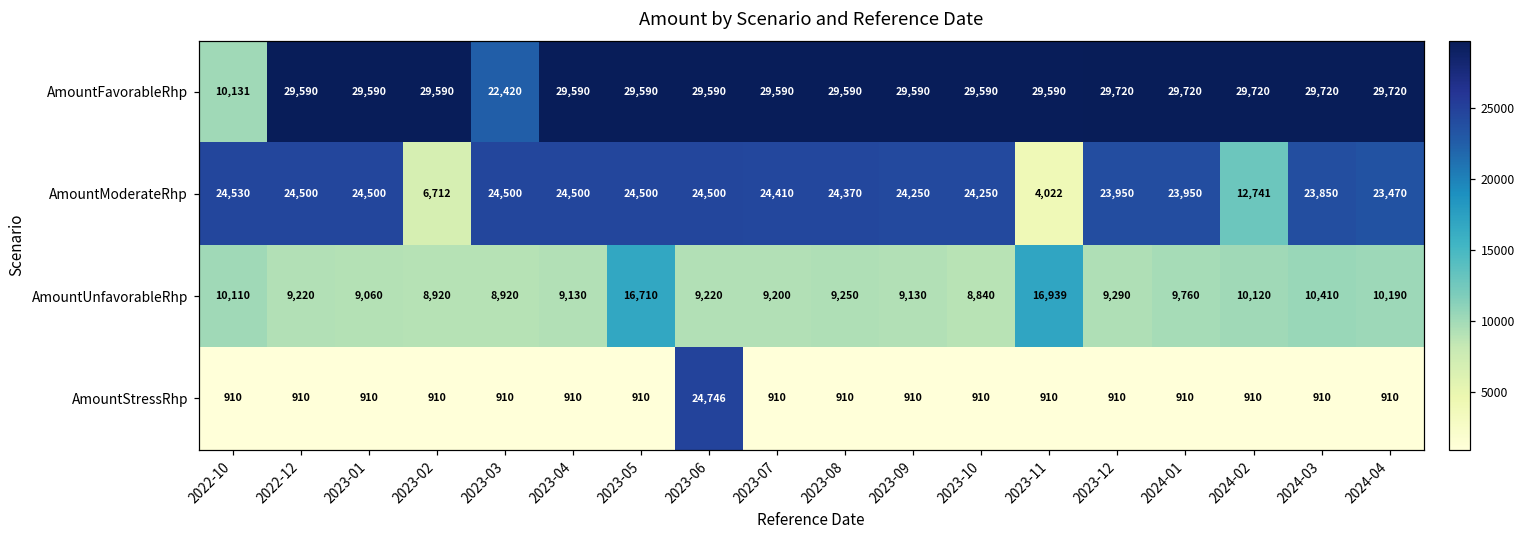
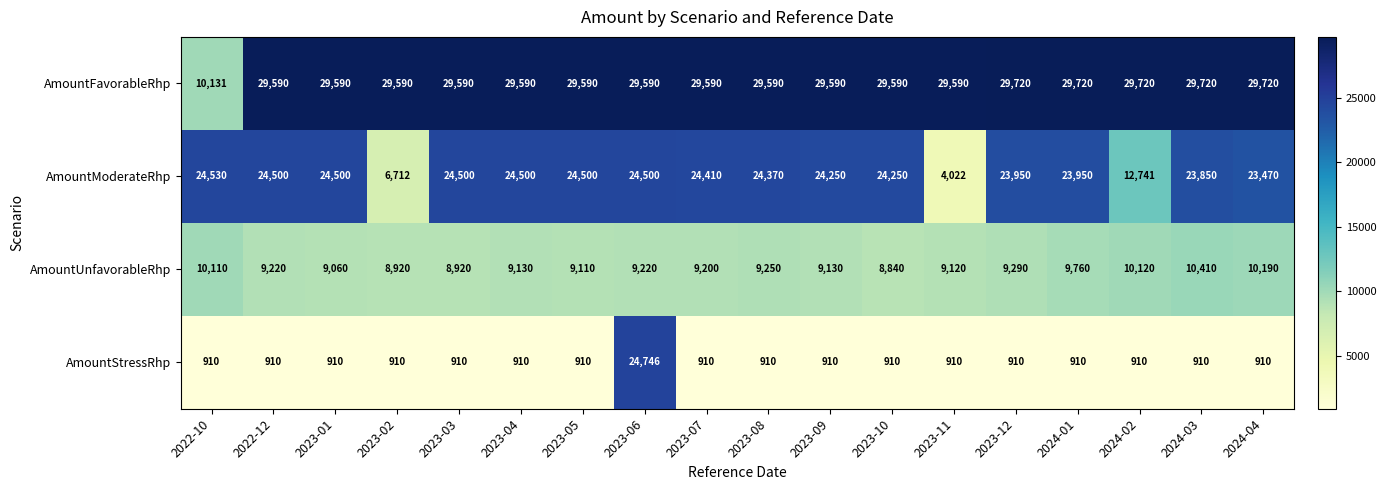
  {
    "AmountFavorableRhp": {
      "2022-10": "10,131",
      "2022-12": "29,590",
      "2023-01": "29,590",
      "2023-02": "29,590",
-     "2023-03": "22,420",
+     "2023-03": "29,590",
      "2023-04": "29,590",
      "2023-05": "29,590",
      "2023-06": "29,590",
      "2023-07": "29,590",
      "2023-08": "29,590",
      "2023-09": "29,590",
      "2023-10": "29,590",
      "2023-11": "29,590",
      "2023-12": "29,720",
      "2024-01": "29,720",
      "2024-02": "29,720",
      "2024-03": "29,720",
      "2024-04": "29,720"
    },
    "AmountModerateRhp": {
      "2022-10": "24,530",
      "2022-12": "24,500",
      "2023-01": "24,500",
      "2023-02": "6,712",
      "2023-03": "24,500",
      "2023-04": "24,500",
      "2023-05": "24,500",
      "2023-06": "24,500",
      "2023-07": "24,410",
      "2023-08": "24,370",
      "2023-09": "24,250",
      "2023-10": "24,250",
      "2023-11": "4,022",
      "2023-12": "23,950",
      "2024-01": "23,950",
      "2024-02": "12,741",
      "2024-03": "23,850",
      "2024-04": "23,470"
    },
    "AmountUnfavorableRhp": {
      "2022-10": "10,110",
      "2022-12": "9,220",
      "2023-01": "9,060",
      "2023-02": "8,920",
      "2023-03": "8,920",
      "2023-04": "9,130",
-     "2023-05": "16,710",
+     "2023-05": "9,110",
      "2023-06": "9,220",
      "2023-07": "9,200",
      "2023-08": "9,250",
      "2023-09": "9,130",
      "2023-10": "8,840",
-     "2023-11": "16,939",
+     "2023-11": "9,120",
      "2023-12": "9,290",
      "2024-01": "9,760",
      "2024-02": "10,120",
      "2024-03": "10,410",
      "2024-04": "10,190"
    },
    "AmountStressRhp": {
      "2022-10": "910",
      "2022-12": "910",
      "2023-01": "910",
      "2023-02": "910",
      "2023-03": "910",
      "2023-04": "910",
      "2023-05": "910",
      "2023-06": "24,746",
      "2023-07": "910",
      "2023-08": "910",
      "2023-09": "910",
      "2023-10": "910",
      "2023-11": "910",
      "2023-12": "910",
      "2024-01": "910",
      "2024-02": "910",
      "2024-03": "910",
      "2024-04": "910"
    }
  }
